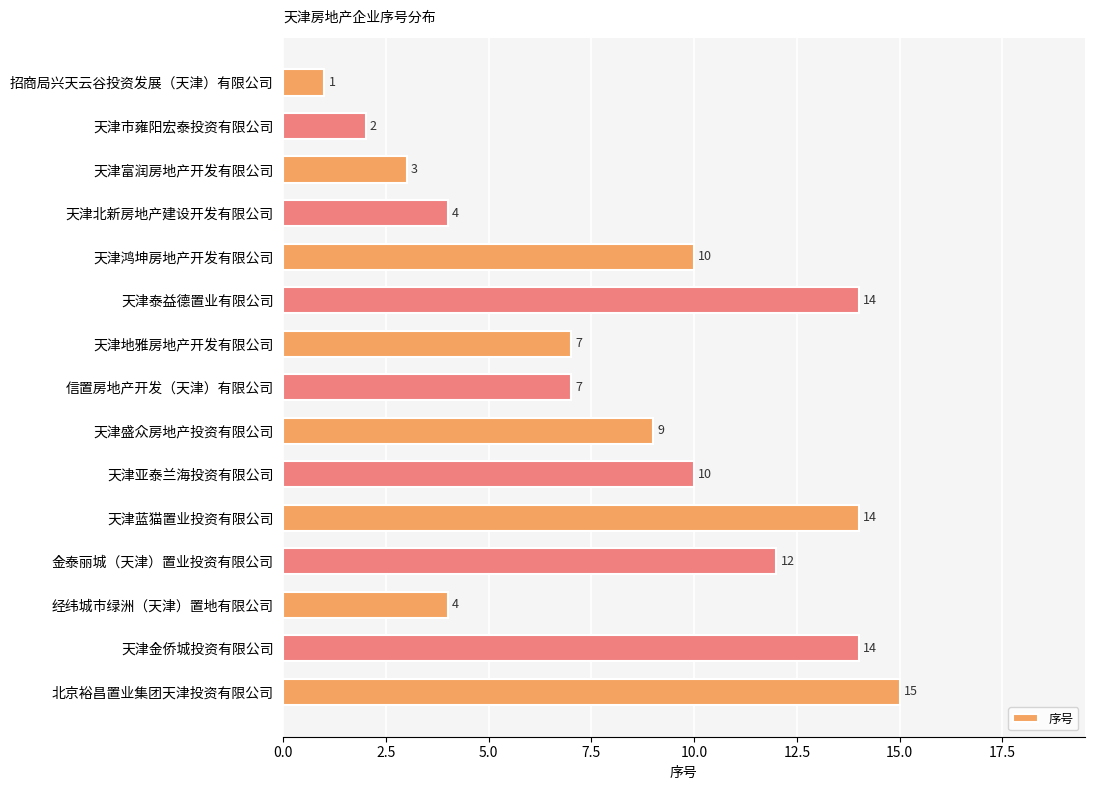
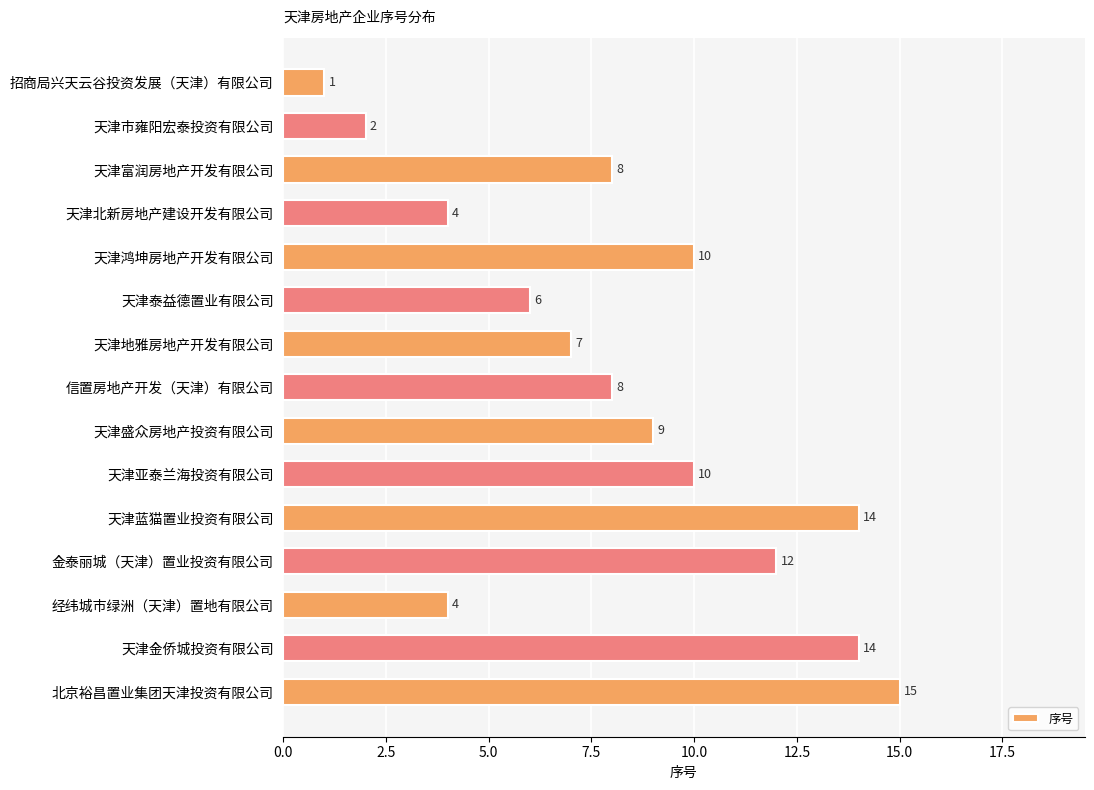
  {
    "招商局兴天云谷投资发展（天津）有限公司": 1,
    "天津市雍阳宏泰投资有限公司": 2,
-   "天津富润房地产开发有限公司": 3,
+   "天津富润房地产开发有限公司": 8,
    "天津北新房地产建设开发有限公司": 4,
    "天津鸿坤房地产开发有限公司": 10,
-   "天津泰益德置业有限公司": 14,
+   "天津泰益德置业有限公司": 6,
    "天津地雅房地产开发有限公司": 7,
-   "信置房地产开发（天津）有限公司": 7,
+   "信置房地产开发（天津）有限公司": 8,
    "天津盛众房地产投资有限公司": 9,
    "天津亚泰兰海投资有限公司": 10,
    "天津蓝猫置业投资有限公司": 14,
    "金泰丽城（天津）置业投资有限公司": 12,
    "经纬城市绿洲（天津）置地有限公司": 4,
    "天津金侨城投资有限公司": 14,
    "北京裕昌置业集团天津投资有限公司": 15
  }
